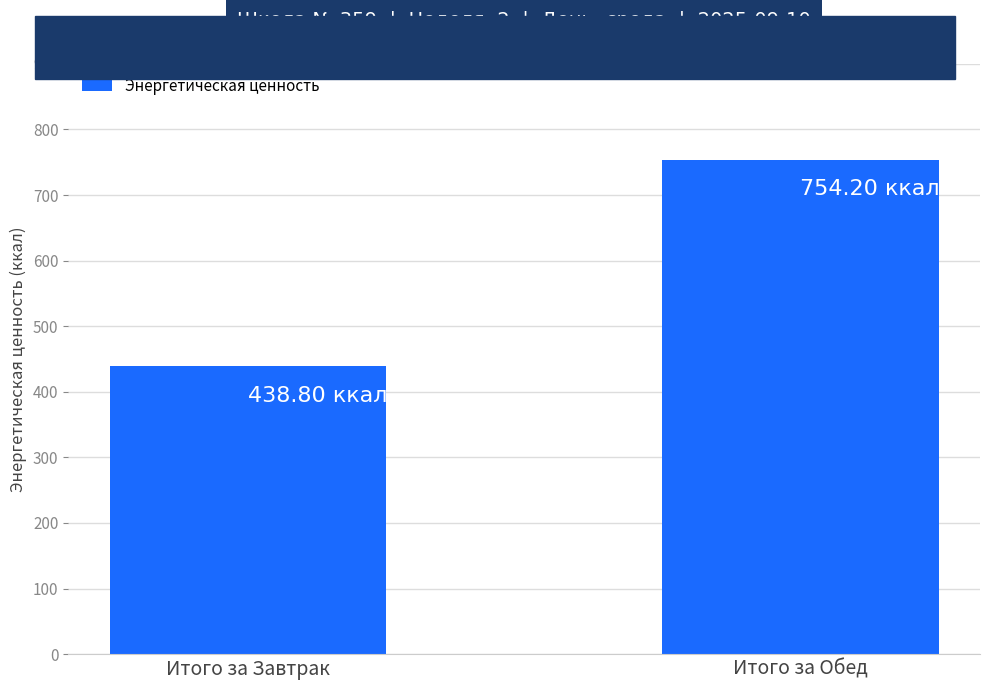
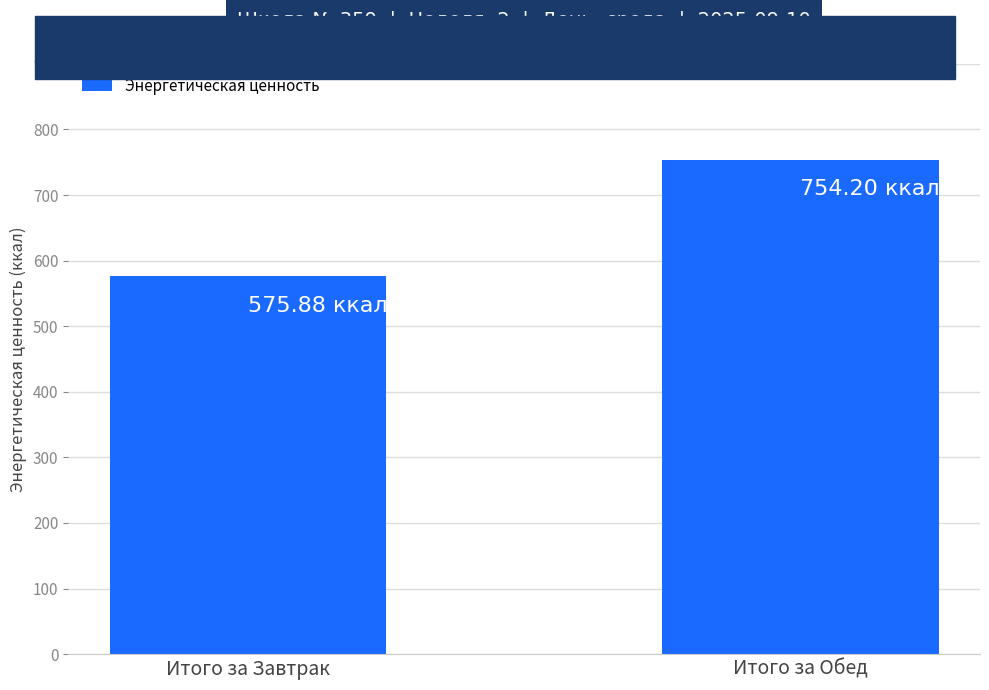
  {
-   "Итого за Завтрак": 438.80,
+   "Итого за Завтрак": 575.88,
    "Итого за Обед": 754.20
  }
